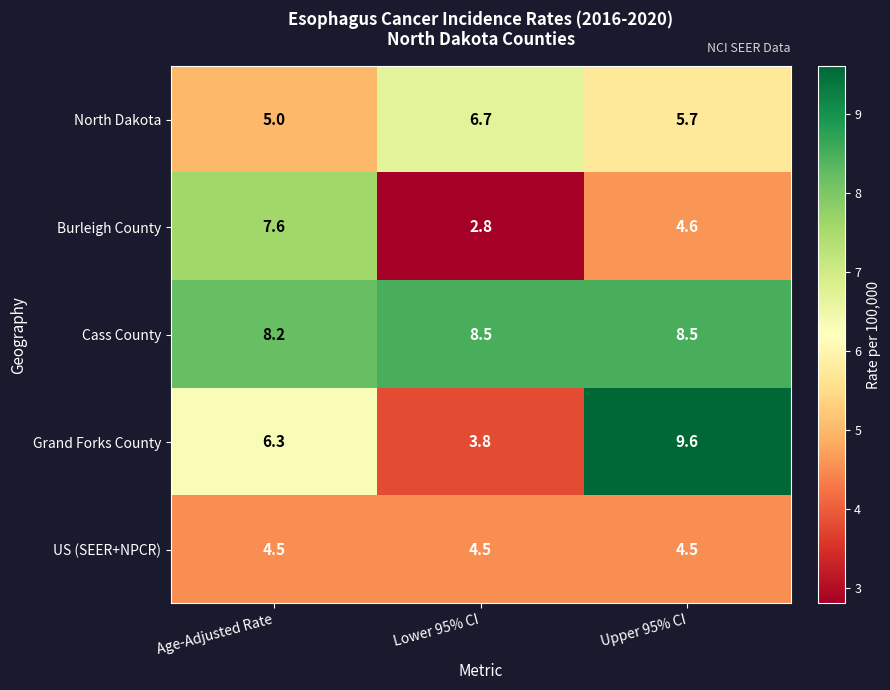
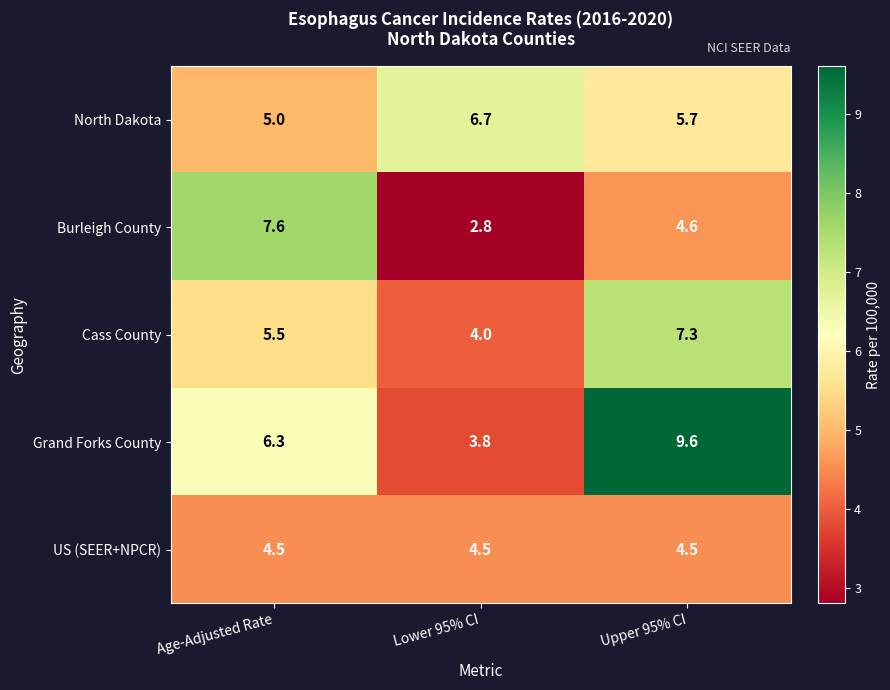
  {
    "North Dakota": {
      "Age-Adjusted Rate": 5.0,
      "Lower 95% CI": 6.7,
      "Upper 95% CI": 5.7
    },
    "Burleigh County": {
      "Age-Adjusted Rate": 7.6,
      "Lower 95% CI": 2.8,
      "Upper 95% CI": 4.6
    },
    "Cass County": {
-     "Age-Adjusted Rate": 8.2,
-     "Lower 95% CI": 8.5,
-     "Upper 95% CI": 8.5
+     "Age-Adjusted Rate": 5.5,
+     "Lower 95% CI": 4.0,
+     "Upper 95% CI": 7.3
    },
    "Grand Forks County": {
      "Age-Adjusted Rate": 6.3,
      "Lower 95% CI": 3.8,
      "Upper 95% CI": 9.6
    },
    "US (SEER+NPCR)": {
      "Age-Adjusted Rate": 4.5,
      "Lower 95% CI": 4.5,
      "Upper 95% CI": 4.5
    }
  }
